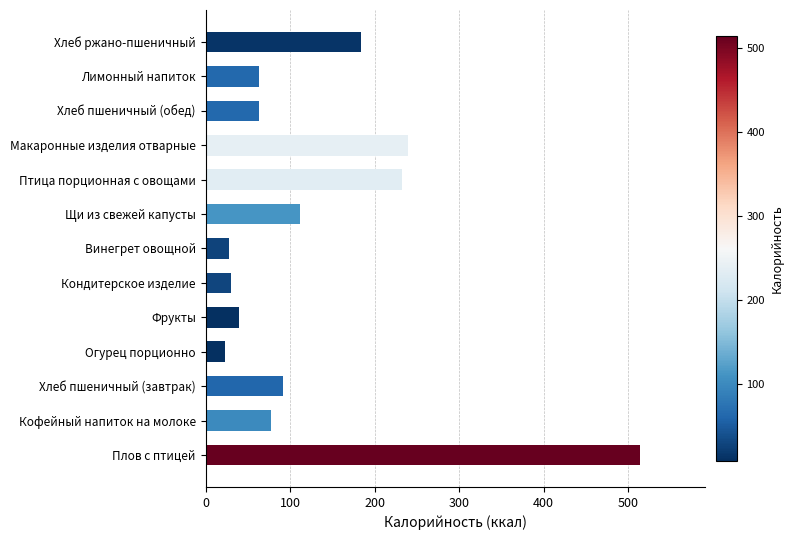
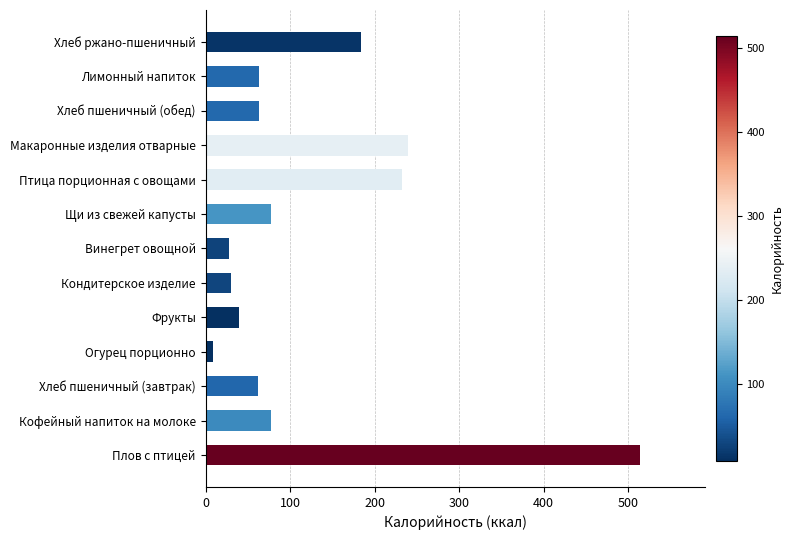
  {
    "Хлеб ржано-пшеничный": 180,
    "Лимонный напиток": 60,
    "Хлеб пшеничный (обед)": 60,
    "Макаронные изделия отварные": 240,
    "Птица порционная с овощами": 230,
-   "Щи из свежей капусты": 110,
+   "Щи из свежей капусты": 80,
    "Винегрет овощной": 30,
    "Кондитерское изделие": 30,
    "Фрукты": 40,
-   "Огурец порционно": 20,
-   "Хлеб пшеничный (завтрак)": 90,
+   "Огурец порционно": 10,
+   "Хлеб пшеничный (завтрак)": 60,
    "Кофейный напиток на молоке": 80,
    "Плов с птицей": 510
  }
